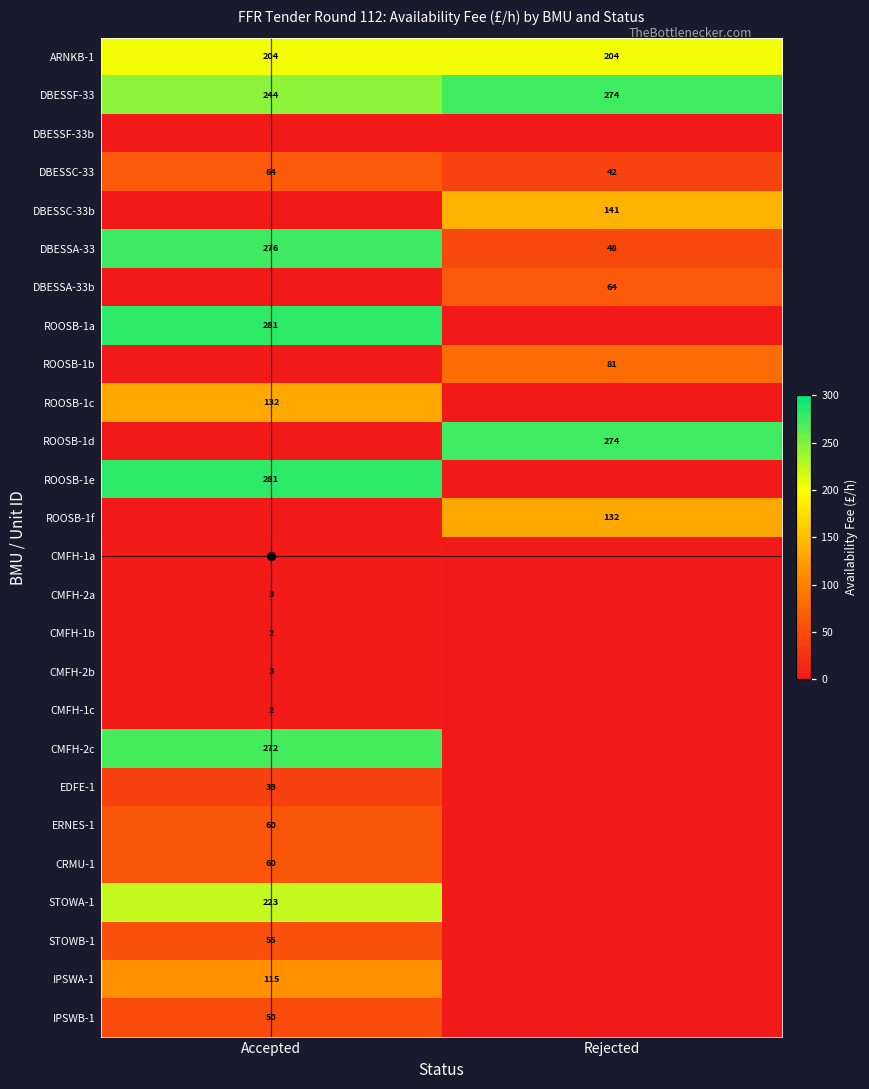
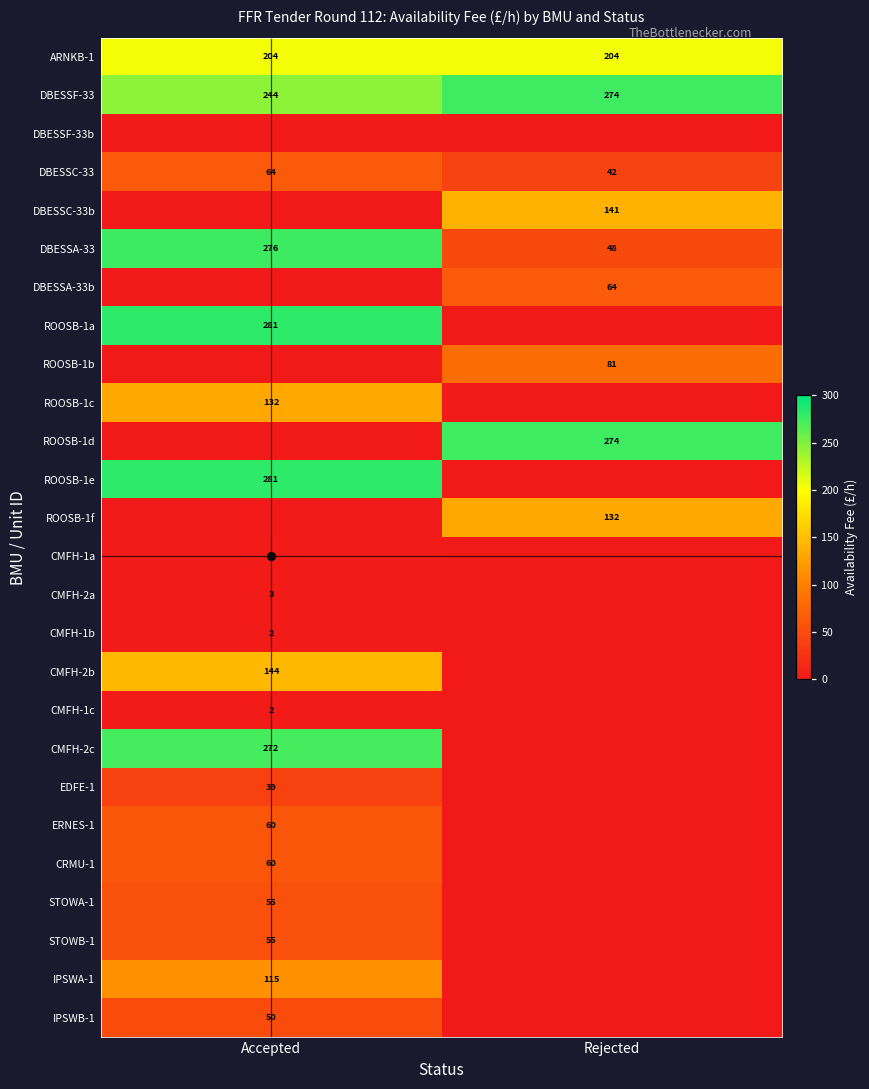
  {
    "ARNKB-1": {
      "Accepted": 204,
      "Rejected": 204
    },
    "DBESSF-33": {
      "Accepted": 244,
      "Rejected": 274
    },
    "DBESSC-33": {
      "Accepted": 64,
      "Rejected": 42
    },
    "DBESSC-33b": {
      "Rejected": 141
    },
    "DBESSA-33": {
      "Accepted": 276,
      "Rejected": 48
    },
    "DBESSA-33b": {
      "Rejected": 64
    },
    "ROOSB-1a": {
      "Accepted": 281
    },
    "ROOSB-1b": {
      "Rejected": 81
    },
    "ROOSB-1c": {
      "Accepted": 132
    },
    "ROOSB-1d": {
      "Rejected": 274
    },
    "ROOSB-1e": {
      "Accepted": 281
    },
    "ROOSB-1f": {
      "Rejected": 132
    },
    "CMFH-2a": {
      "Accepted": 3
    },
    "CMFH-1b": {
      "Accepted": 2
    },
    "CMFH-2b": {
-     "Accepted": 3
+     "Accepted": 144
    },
    "CMFH-1c": {
      "Accepted": 2
    },
    "CMFH-2c": {
      "Accepted": 272
    },
    "EDFE-1": {
      "Accepted": 39
    },
    "ERNES-1": {
      "Accepted": 60
    },
    "CRMU-1": {
      "Accepted": 60
    },
    "STOWA-1": {
-     "Accepted": 223
+     "Accepted": 55
    },
    "STOWB-1": {
      "Accepted": 55
    },
    "IPSWA-1": {
      "Accepted": 115
    },
    "IPSWB-1": {
      "Accepted": 50
    }
  }
